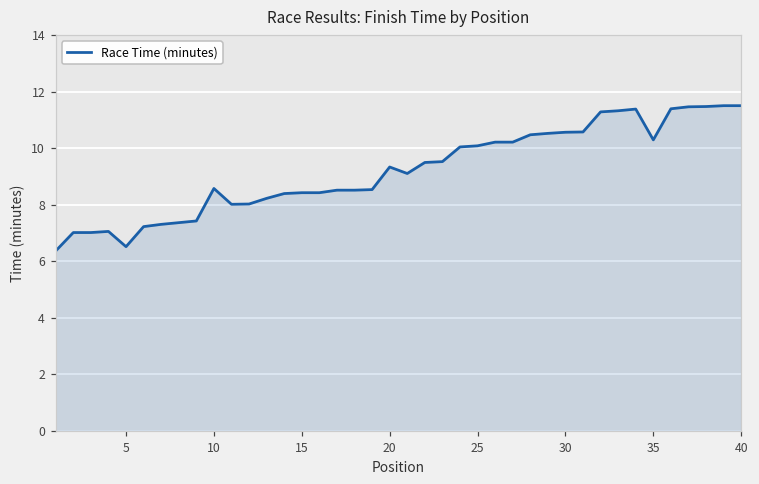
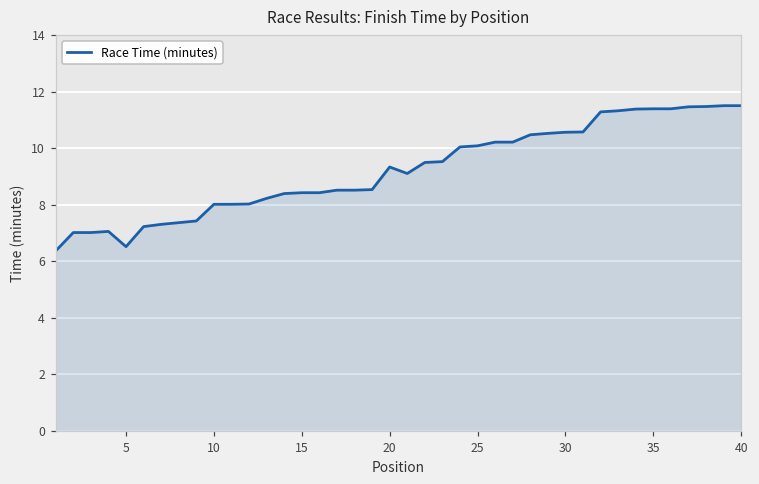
  {
    "5": 6.5,
-   "10": 8.6,
+   "10": 8.0,
    "15": 8.4,
    "20": 9.3,
    "25": 10.1,
    "30": 10.6,
-   "35": 10.3,
+   "35": 11.4,
    "40": 11.5
  }
